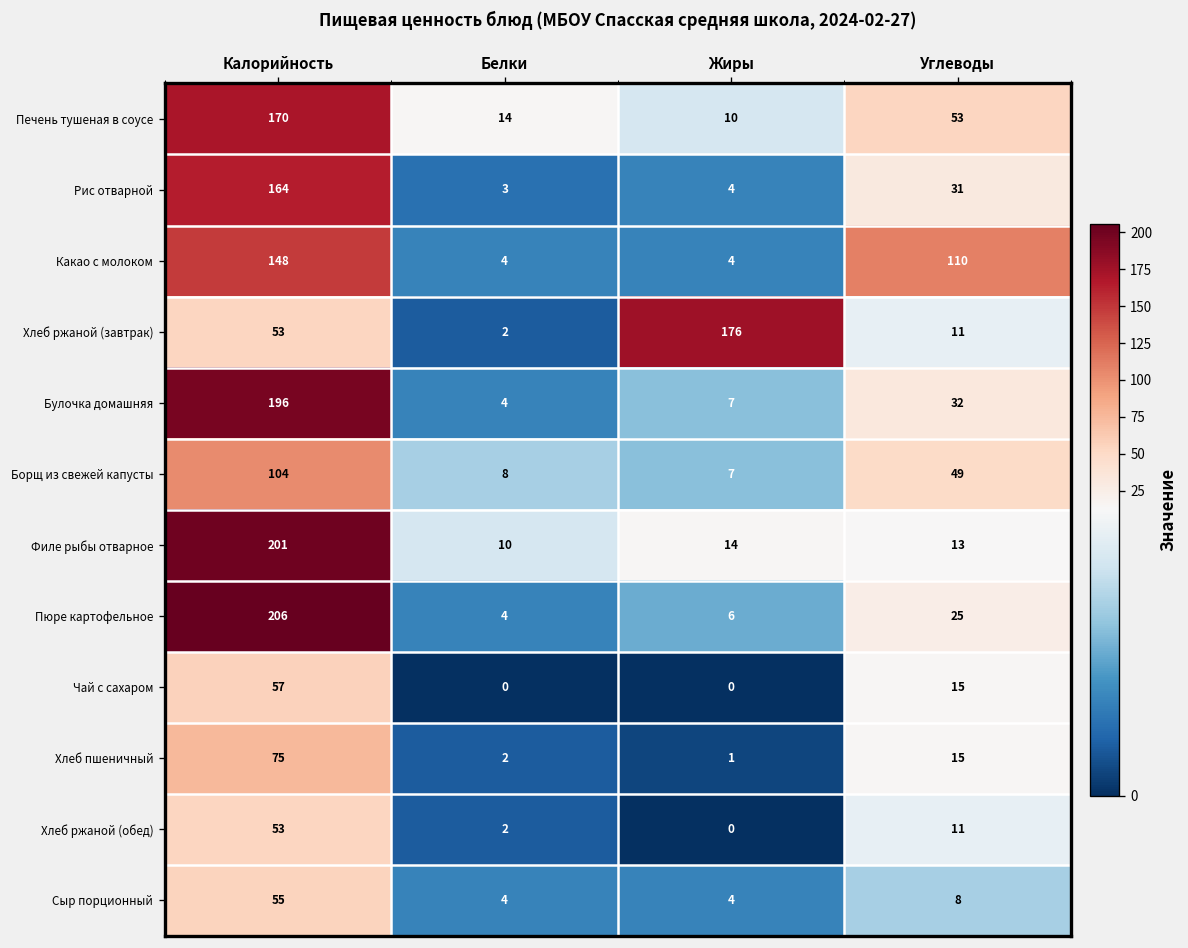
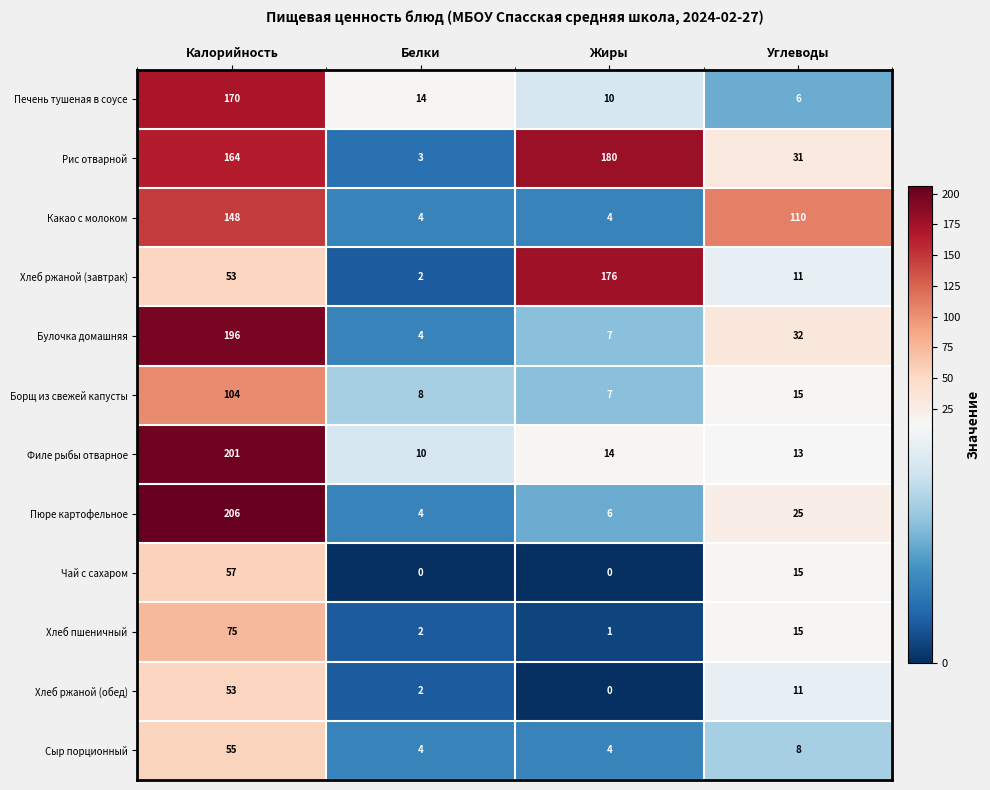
  {
    "Печень тушеная в соусе": {
      "Калорийность": 170,
      "Белки": 14,
      "Жиры": 10,
-     "Углеводы": 53
+     "Углеводы": 6
    },
    "Рис отварной": {
      "Калорийность": 164,
      "Белки": 3,
-     "Жиры": 4,
+     "Жиры": 180,
      "Углеводы": 31
    },
    "Какао с молоком": {
      "Калорийность": 148,
      "Белки": 4,
      "Жиры": 4,
      "Углеводы": 110
    },
    "Хлеб ржаной (завтрак)": {
      "Калорийность": 53,
      "Белки": 2,
      "Жиры": 176,
      "Углеводы": 11
    },
    "Булочка домашняя": {
      "Калорийность": 196,
      "Белки": 4,
      "Жиры": 7,
      "Углеводы": 32
    },
    "Борщ из свежей капусты": {
      "Калорийность": 104,
      "Белки": 8,
      "Жиры": 7,
-     "Углеводы": 49
+     "Углеводы": 15
    },
    "Филе рыбы отварное": {
      "Калорийность": 201,
      "Белки": 10,
      "Жиры": 14,
      "Углеводы": 13
    },
    "Пюре картофельное": {
      "Калорийность": 206,
      "Белки": 4,
      "Жиры": 6,
      "Углеводы": 25
    },
    "Чай с сахаром": {
      "Калорийность": 57,
      "Белки": 0,
      "Жиры": 0,
      "Углеводы": 15
    },
    "Хлеб пшеничный": {
      "Калорийность": 75,
      "Белки": 2,
      "Жиры": 1,
      "Углеводы": 15
    },
    "Хлеб ржаной (обед)": {
      "Калорийность": 53,
      "Белки": 2,
      "Жиры": 0,
      "Углеводы": 11
    },
    "Сыр порционный": {
      "Калорийность": 55,
      "Белки": 4,
      "Жиры": 4,
      "Углеводы": 8
    }
  }
